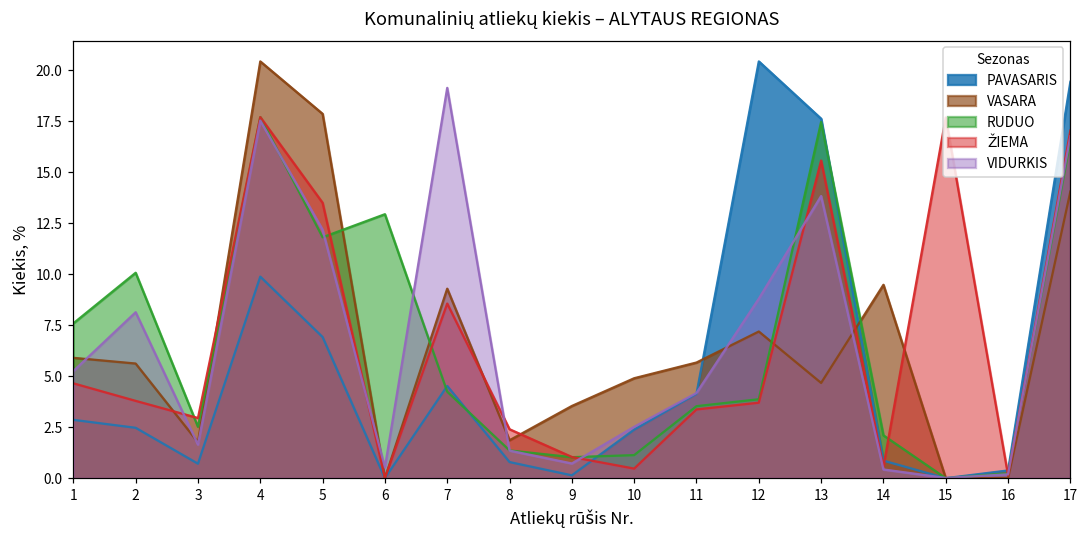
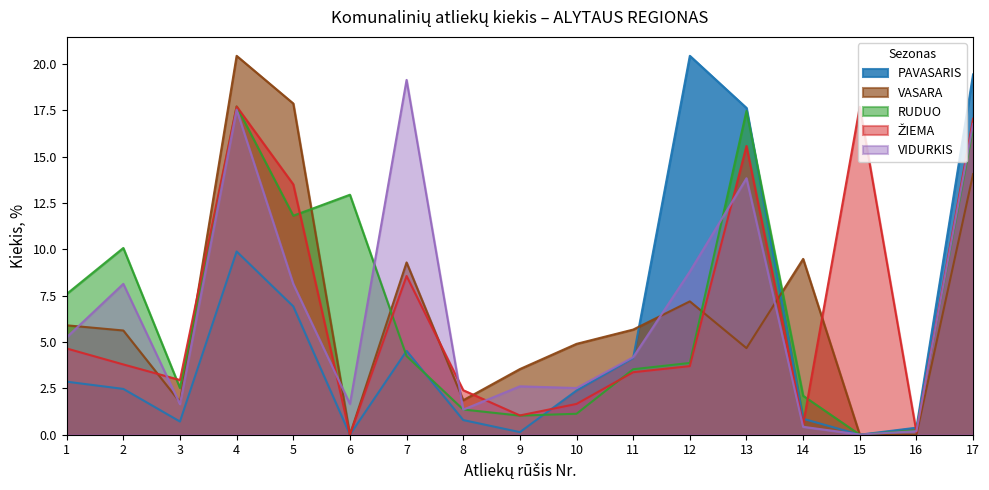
  {
    "PAVASARIS": {
      "1": 2.9,
      "2": 2.5,
      "3": 0.7,
      "4": 9.9,
      "5": 6.9,
      "7": 4.5,
      "8": 0.8,
      "9": 0.1,
      "10": 2.4,
      "12": 20.4,
      "13": 17.6,
      "14": 0.9,
      "16": 0.4,
      "17": 19.4
    },
    "VASARA": {
      "1": 5.9,
      "2": 5.6,
      "4": 20.4,
      "5": 17.9,
      "7": 9.3,
      "8": 1.9,
      "9": 3.5,
      "10": 4.9,
      "11": 5.7,
      "12": 7.2,
      "13": 4.7,
      "14": 9.5,
      "16": 0.0,
      "17": 14.1
    },
    "RUDUO": {
      "1": 7.6,
      "2": 10.1,
      "3": 2.5,
      "5": 11.8,
      "6": 12.9,
      "7": 4.2,
      "10": 1.1,
      "11": 3.5,
      "12": 3.9,
      "13": 17.5,
      "14": 2.1,
      "17": 16.5
    },
    "ŽIEMA": {
      "1": 4.7,
      "2": 3.8,
      "3": 3.0,
      "5": 13.5,
      "7": 8.6,
      "8": 2.4,
-     "10": 0.5,
+     "10": 1.7,
      "11": 3.4,
      "12": 3.7,
      "13": 15.6,
      "14": 0.6,
      "17": 17.0
    },
    "VIDURKIS": {
      "1": 5.3,
      "2": 8.1,
      "4": 17.5,
-     "5": 12.2,
-     "6": 0.5,
+     "5": 8.1,
+     "6": 1.7,
      "7": 19.1,
-     "9": 0.7,
+     "9": 2.6,
      "10": 2.5,
      "12": 8.8,
      "13": 13.8,
      "14": 0.4,
      "17": 16.8
    }
  }
